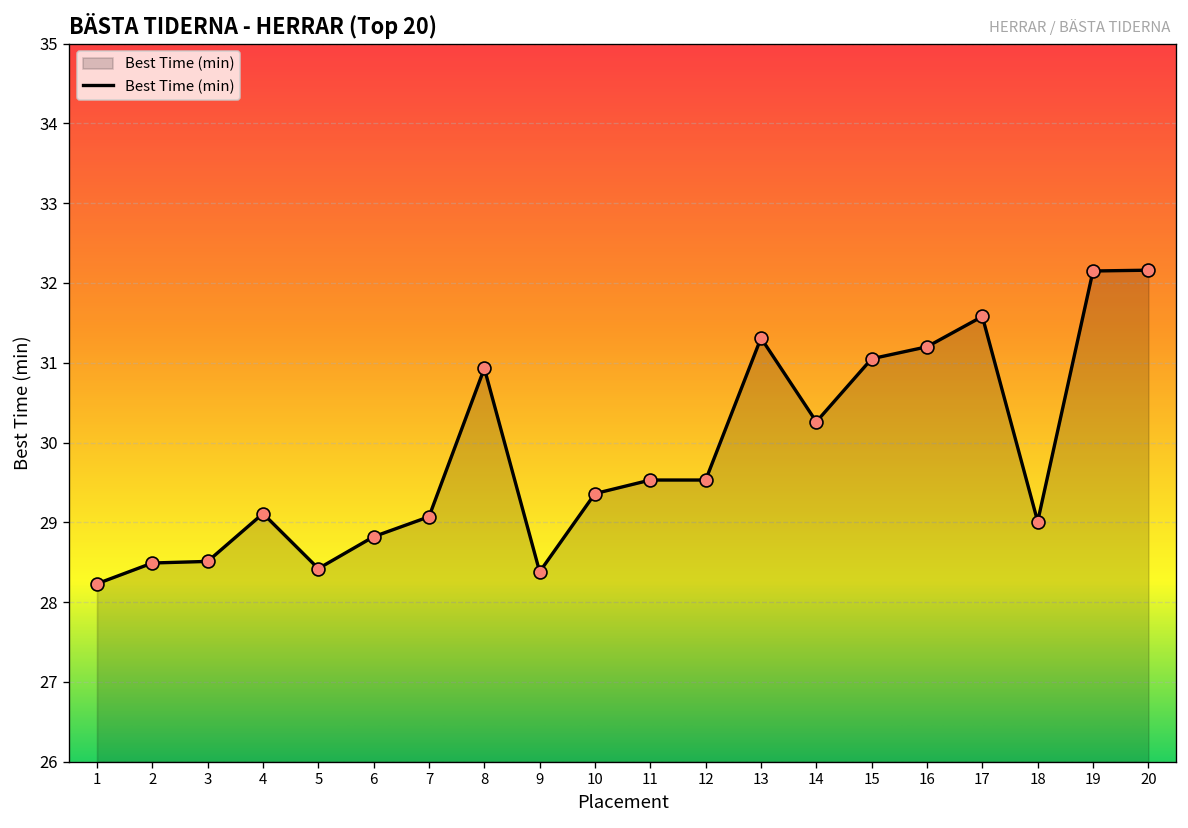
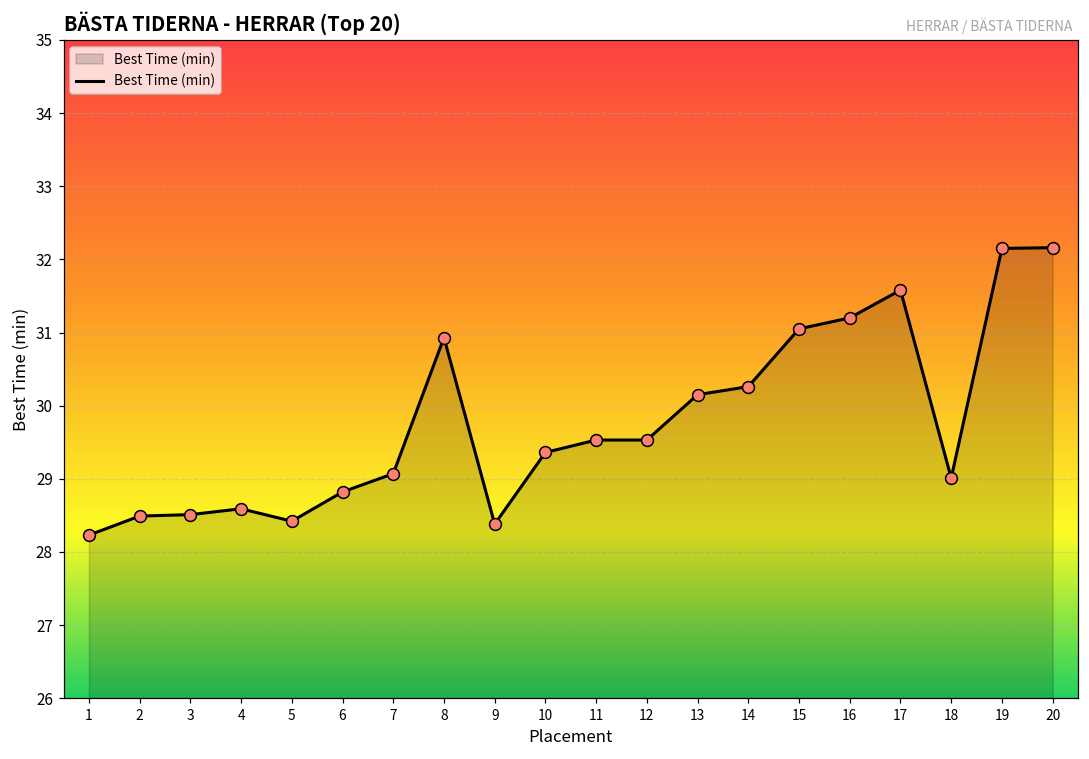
  {
    "1": 28.2,
    "2": 28.5,
    "3": 28.5,
-   "4": 29.1,
+   "4": 28.6,
    "5": 28.4,
    "6": 28.8,
    "7": 29.1,
    "8": 30.9,
    "9": 28.4,
    "10": 29.4,
    "11": 29.5,
    "12": 29.5,
-   "13": 31.3,
+   "13": 30.2,
    "14": 30.3,
    "15": 31.1,
    "16": 31.2,
    "17": 31.6,
    "18": 29.0,
    "19": 32.2,
    "20": 32.2
  }
